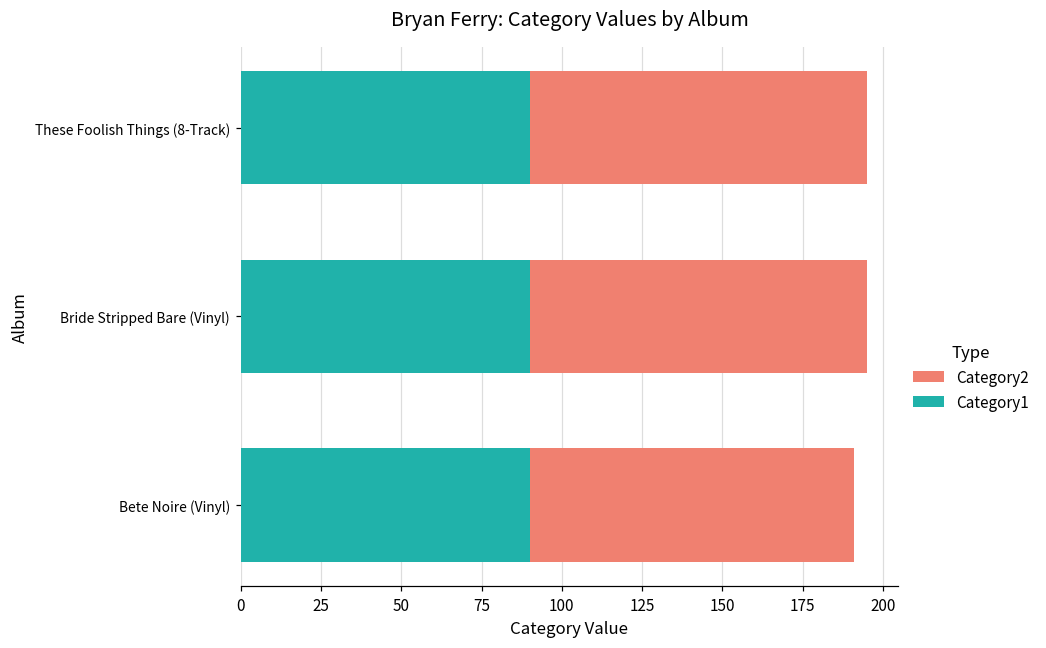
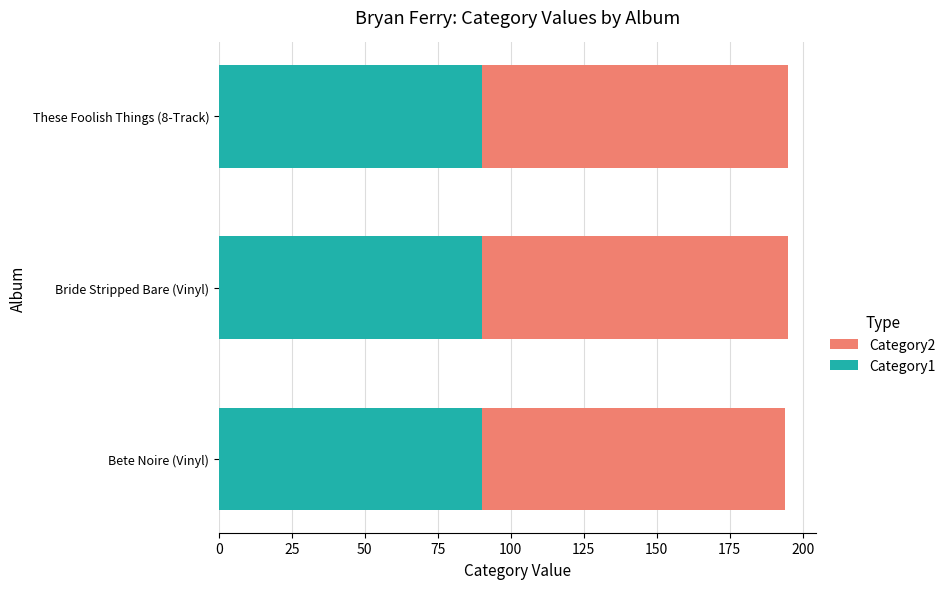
  {
    "Category2": {
      "These Foolish Things (8-Track)": 195,
      "Bride Stripped Bare (Vinyl)": 195,
-     "Bete Noire (Vinyl)": 191
+     "Bete Noire (Vinyl)": 194
    }
  }
